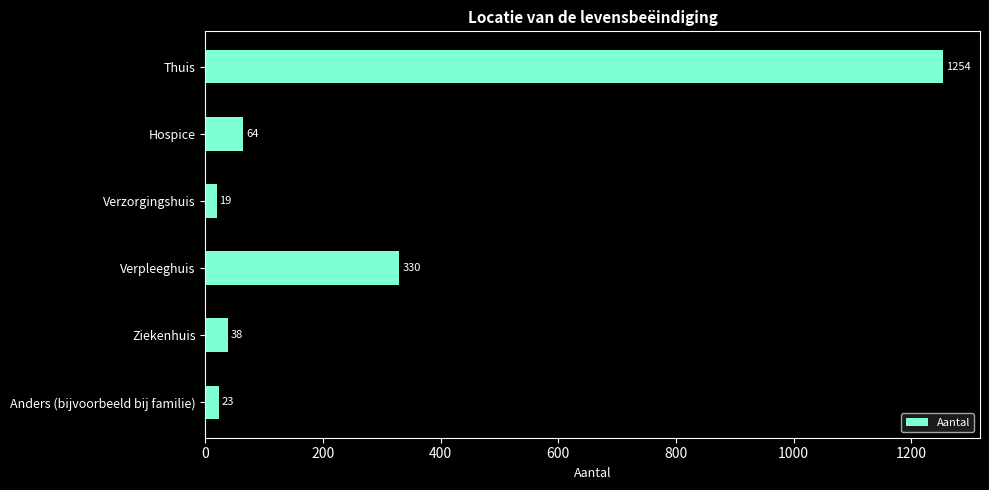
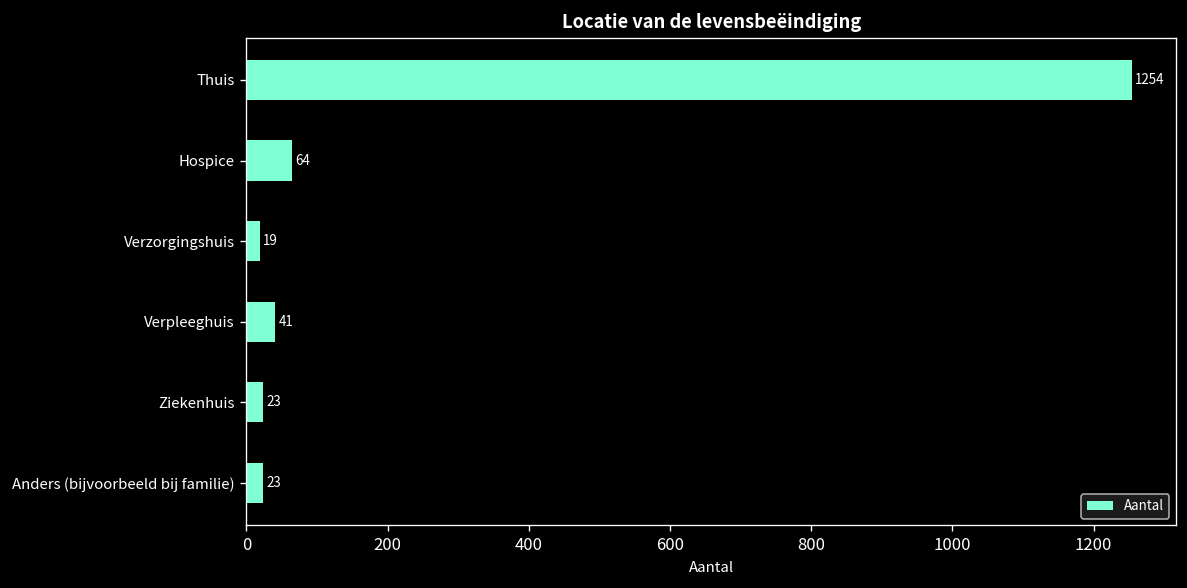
  {
    "Thuis": 1254,
    "Hospice": 64,
    "Verzorgingshuis": 19,
-   "Verpleeghuis": 330,
-   "Ziekenhuis": 38,
+   "Verpleeghuis": 41,
+   "Ziekenhuis": 23,
    "Anders (bijvoorbeeld bij familie)": 23
  }
